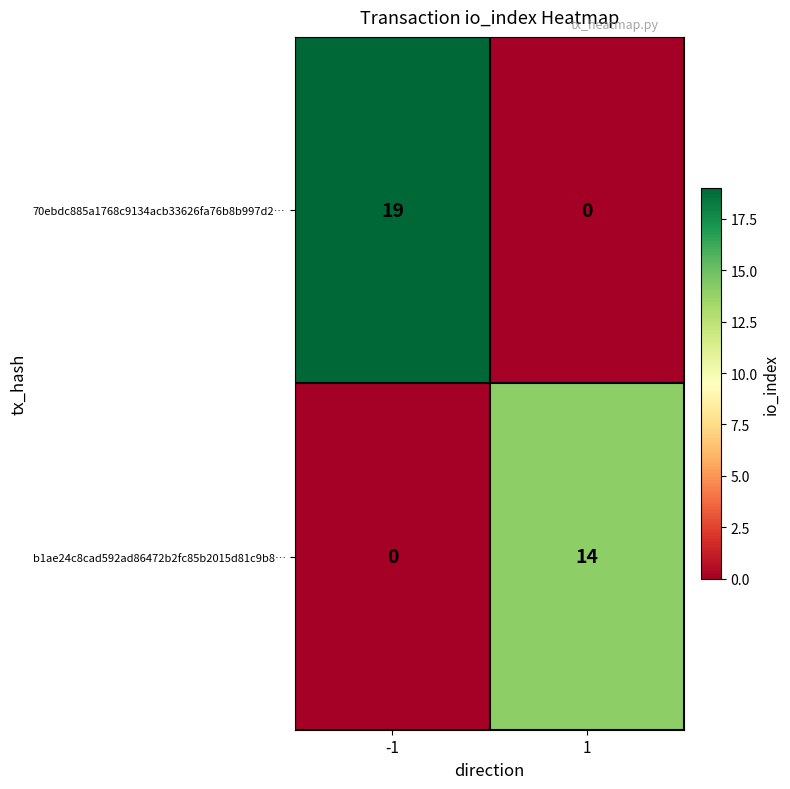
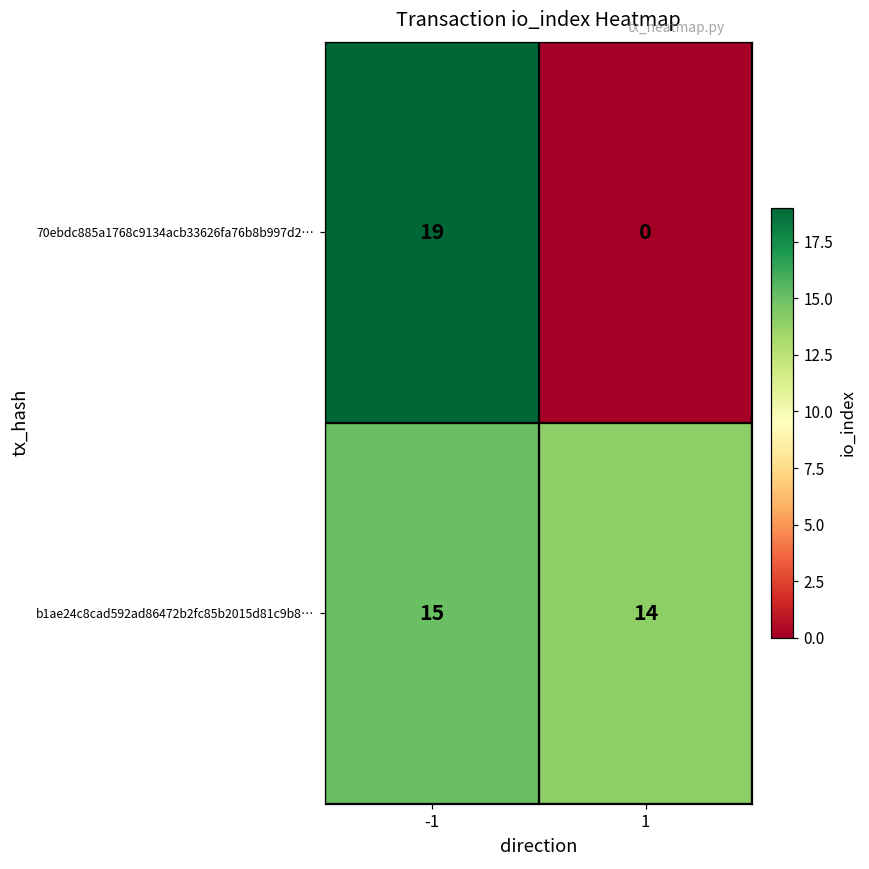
  {
    "70ebdc885a1768c9134acb33626fa76b8b997d2…": {
      "-1": 19,
      "1": 0
    },
    "b1ae24c8cad592ad86472b2fc85b2015d81c9b8…": {
-     "-1": 0,
+     "-1": 15,
      "1": 14
    }
  }
